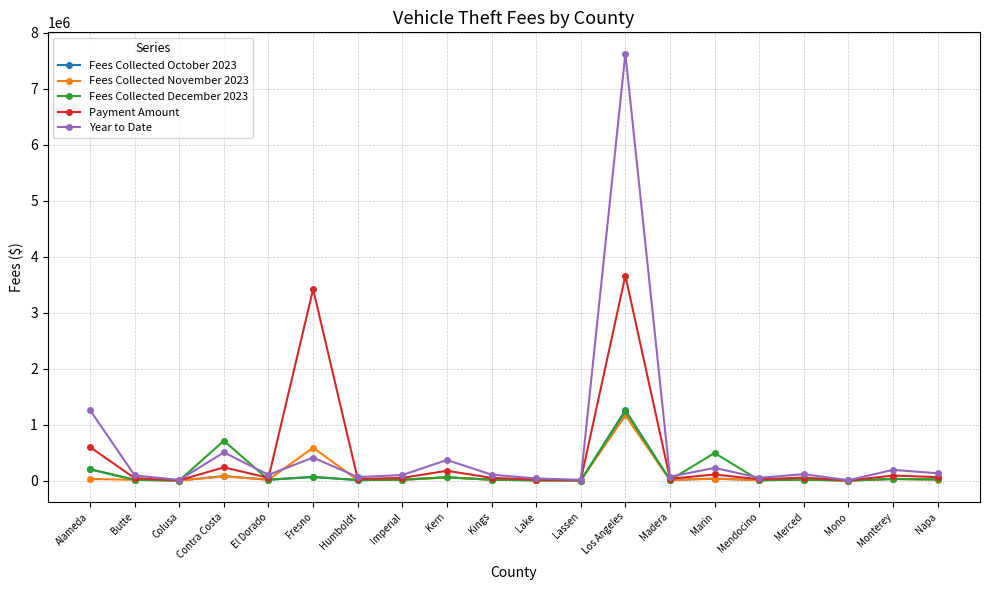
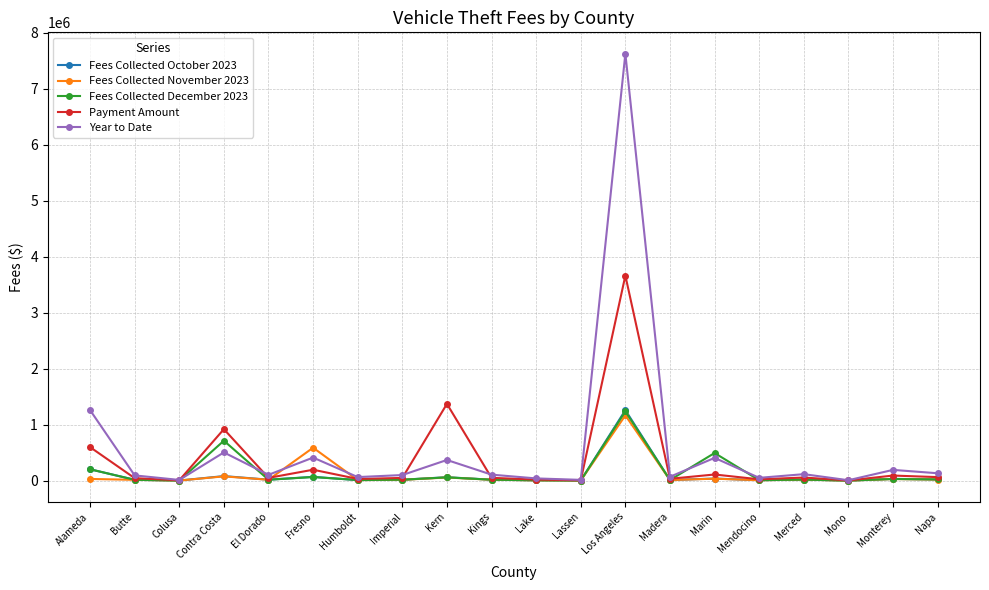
  {
    "Fees Collected November 2023": {
      "Alameda": 0,
      "Fresno": 600000,
      "Los Angeles": 1200000
    },
    "Fees Collected December 2023": {
      "Contra Costa": 700000,
      "Marin": 500000
    },
    "Payment Amount": {
      "Alameda": 600000,
-     "Contra Costa": 200000,
-     "Fresno": 3400000,
-     "Kern": 200000,
+     "Contra Costa": 900000,
+     "Fresno": 200000,
+     "Kern": 1400000,
      "Los Angeles": 3700000,
      "Marin": 100000,
      "Monterey": 100000
    },
    "Year to Date": {
      "Alameda": 1300000,
      "Butte": 100000,
      "Contra Costa": 500000,
      "El Dorado": 100000,
      "Fresno": 400000,
      "Imperial": 100000,
      "Kern": 400000,
      "Kings": 100000,
      "Los Angeles": 7600000,
-     "Marin": 200000,
+     "Marin": 400000,
      "Merced": 100000,
      "Monterey": 200000,
      "Napa": 100000
    }
  }
